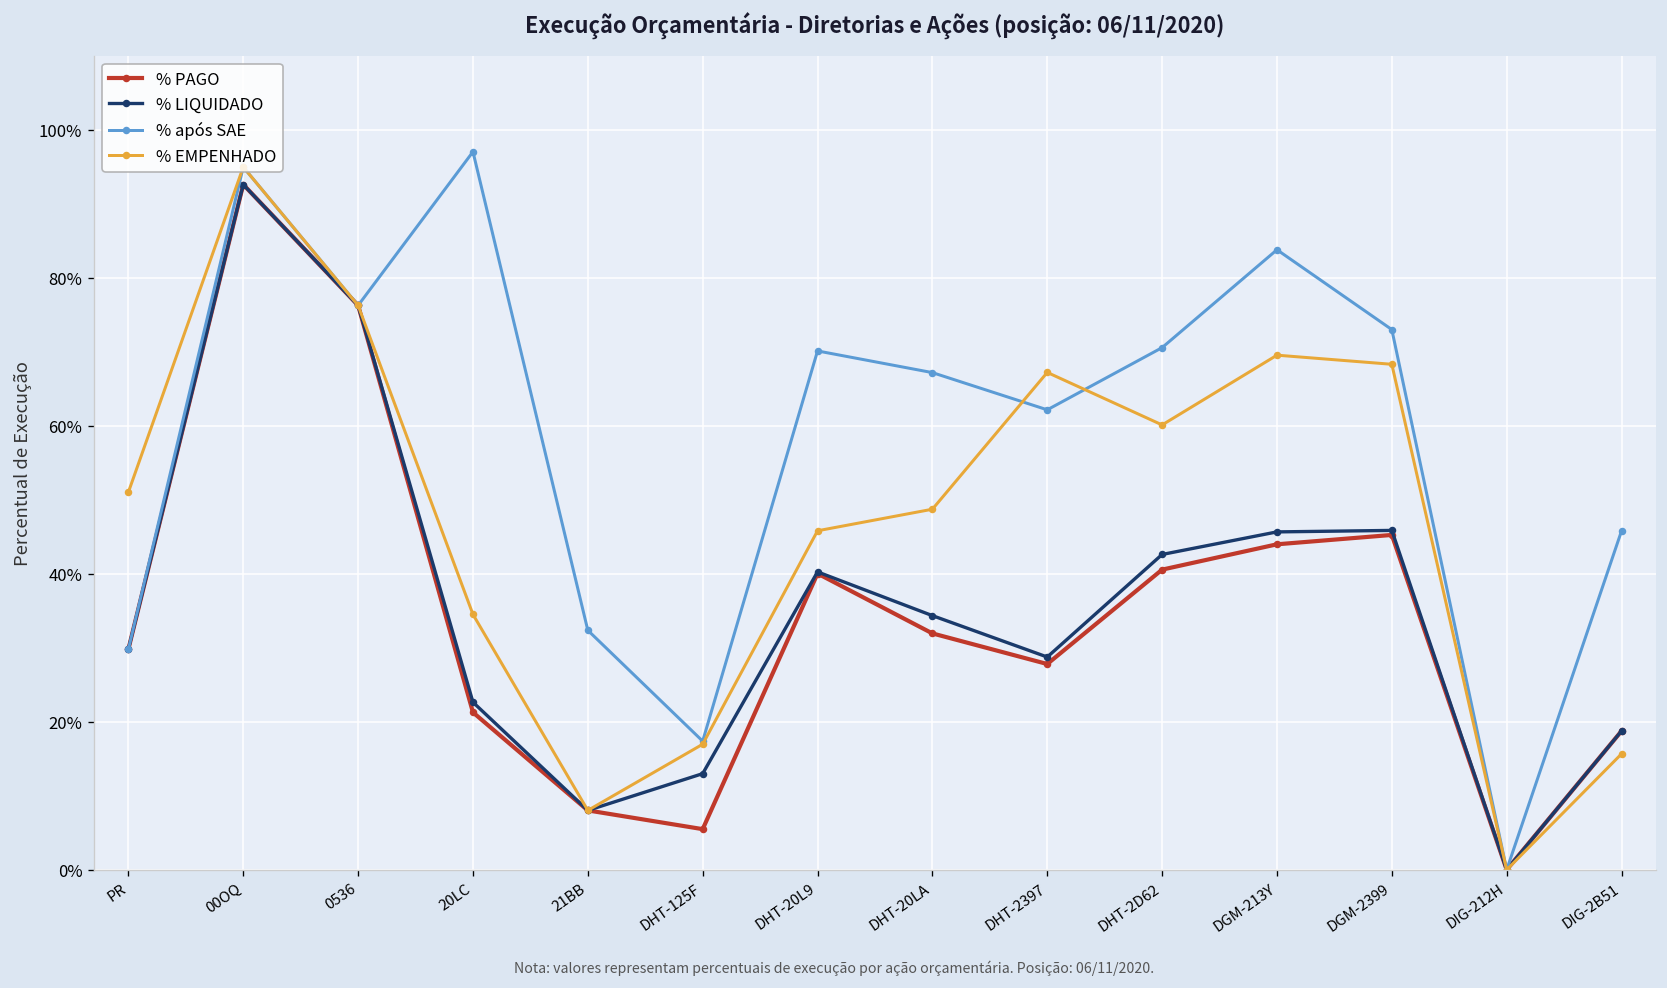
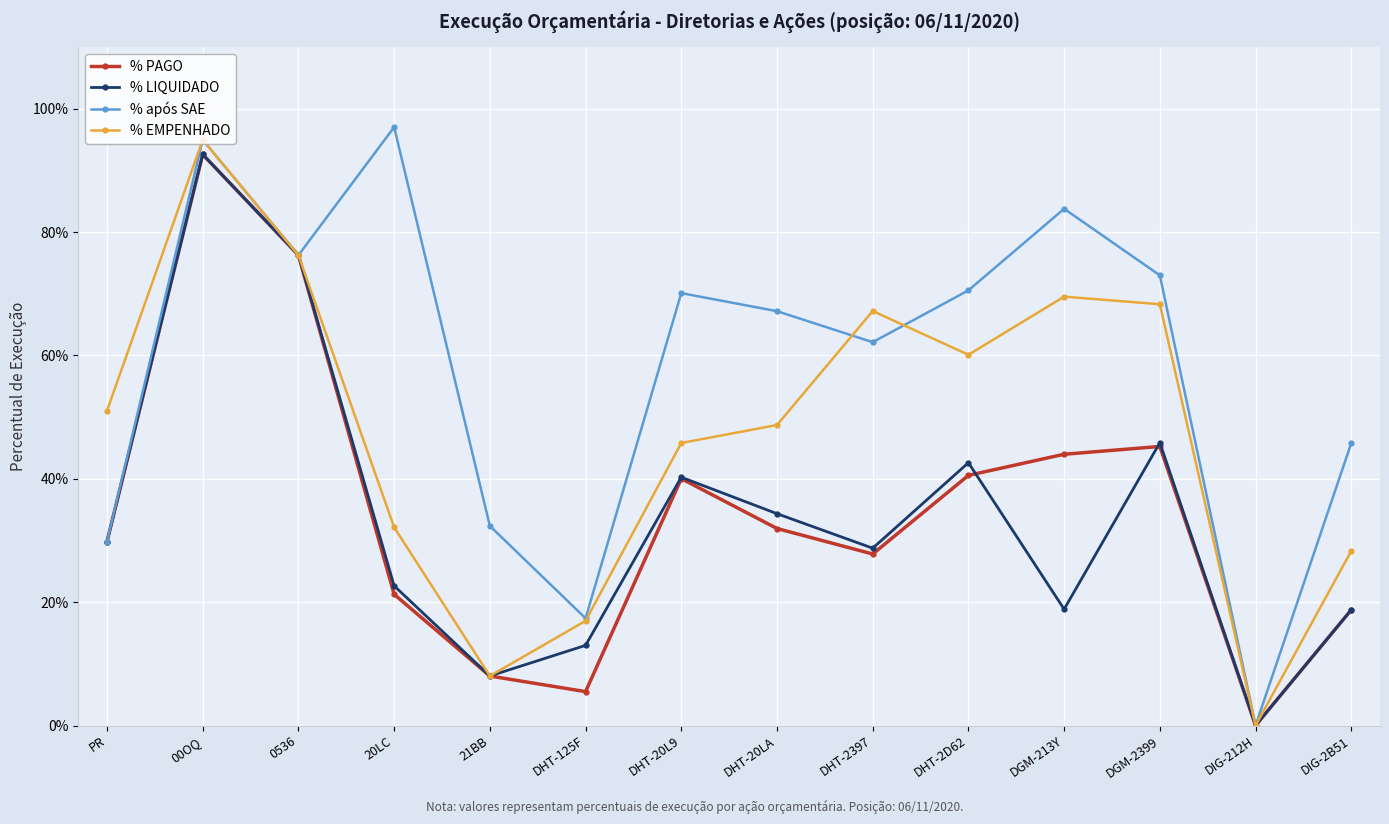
  {
    "% PAGO": {
      "20LC": "21%",
      "DHT-125F": "5%",
      "DHT-20LA": "32%",
      "DHT-2397": "28%",
      "DHT-2D62": "41%",
      "DGM-213Y": "44%",
      "DGM-2399": "45%"
    },
    "% LIQUIDADO": {
      "20LC": "23%",
      "DHT-125F": "13%",
      "DHT-20LA": "34%",
      "DHT-2397": "29%",
      "DHT-2D62": "43%",
-     "DGM-213Y": "46%",
+     "DGM-213Y": "19%",
      "DGM-2399": "46%"
    },
    "% após SAE": {
      "20LC": "97%",
      "21BB": "32%",
      "DHT-125F": "17%",
      "DHT-20L9": "70%",
      "DHT-20LA": "67%",
      "DHT-2397": "62%",
      "DHT-2D62": "71%",
      "DGM-213Y": "84%",
      "DGM-2399": "73%",
      "DIG-2B51": "46%"
    },
    "% EMPENHADO": {
      "PR": "51%",
-     "20LC": "35%",
+     "20LC": "32%",
      "DHT-125F": "17%",
      "DHT-20L9": "46%",
      "DHT-20LA": "49%",
      "DHT-2397": "67%",
      "DHT-2D62": "60%",
      "DGM-213Y": "70%",
      "DGM-2399": "68%",
-     "DIG-2B51": "16%"
+     "DIG-2B51": "28%"
    }
  }
